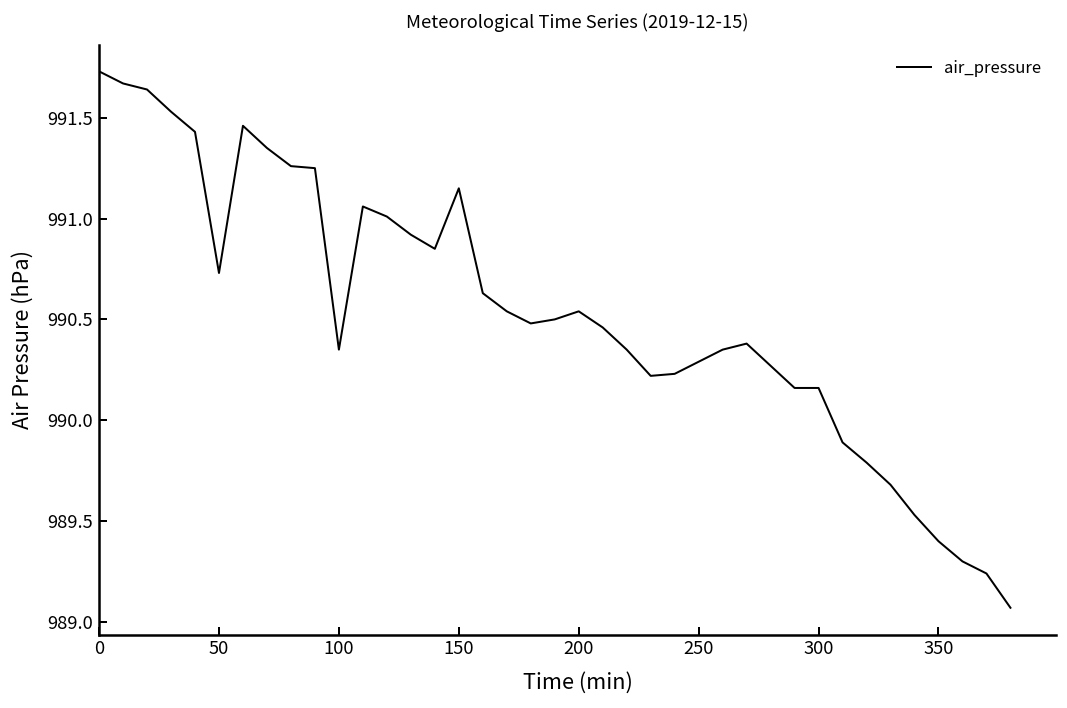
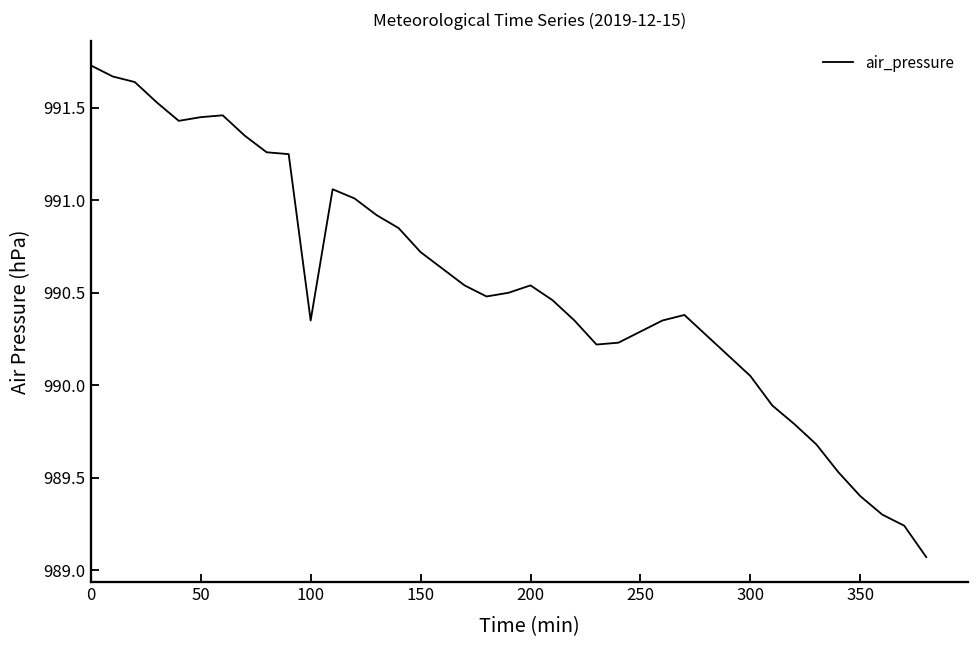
  {
    "0": 991.73,
-   "50": 990.73,
+   "50": 991.45,
    "100": 990.35,
-   "150": 991.15,
+   "150": 990.72,
    "200": 990.54,
    "250": 990.29,
-   "300": 990.16,
+   "300": 990.05,
    "350": 989.40
  }
